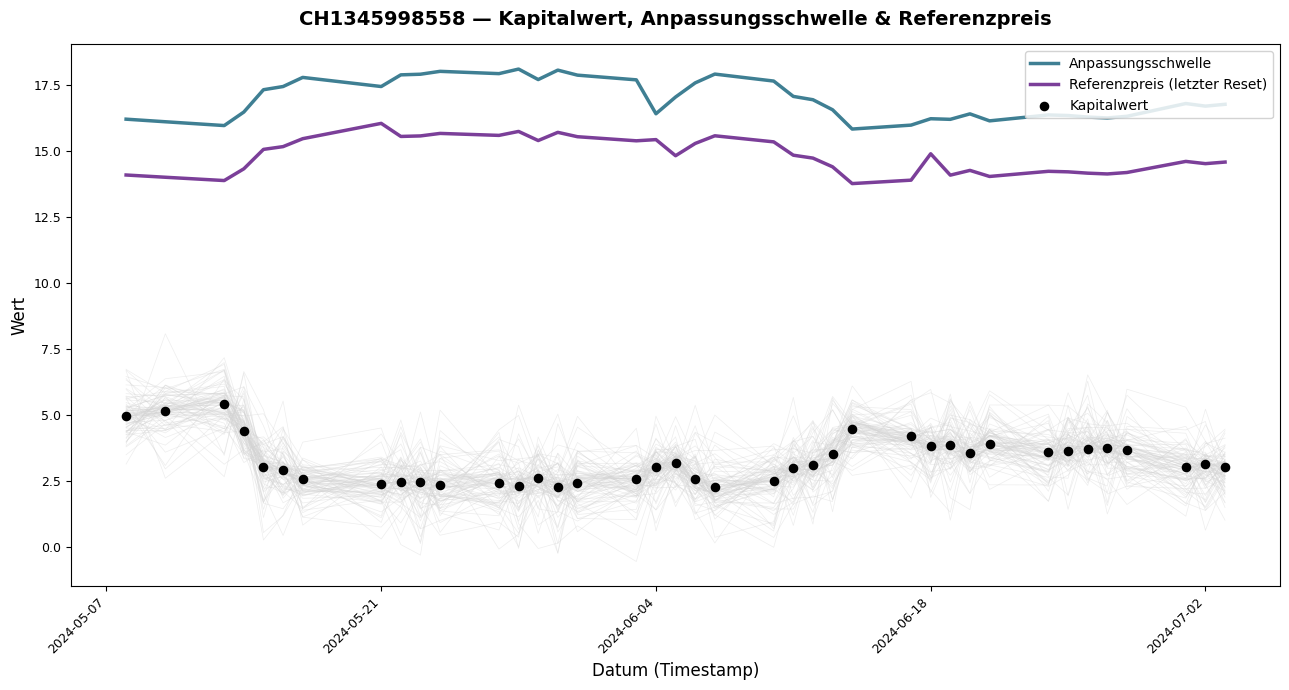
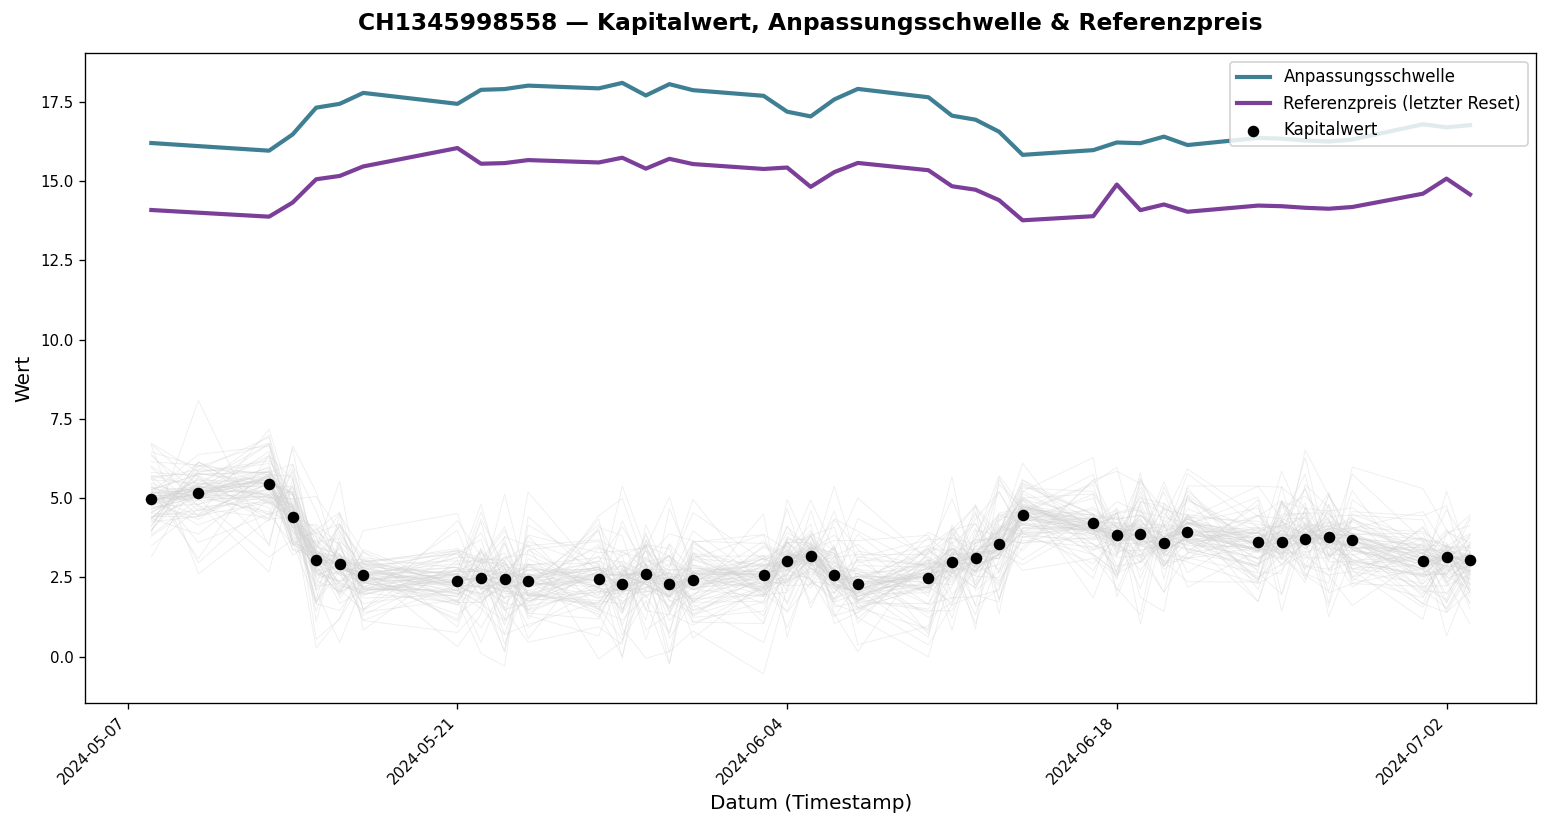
  {
    "Anpassungsschwelle": {
      "2024-05-21": 17.4,
-     "2024-06-04": 16.4,
+     "2024-06-04": 17.2,
      "2024-06-18": 16.2
    },
    "Referenzpreis (letzter Reset)": {
      "2024-05-21": 16.0,
      "2024-06-04": 15.4,
      "2024-06-18": 14.9,
-     "2024-07-02": 14.5
+     "2024-07-02": 15.1
    }
  }
